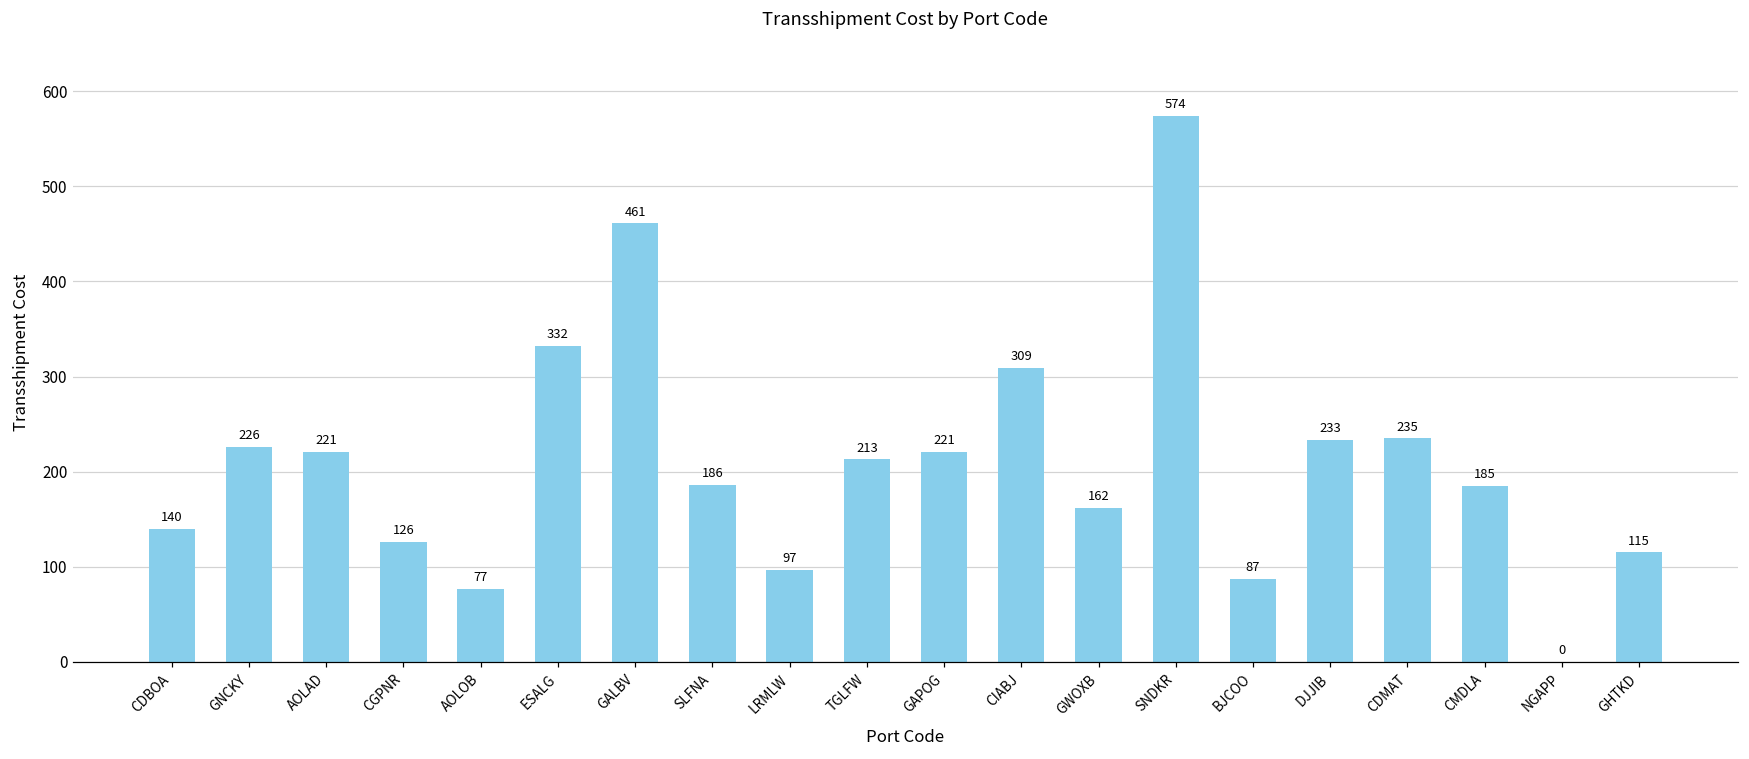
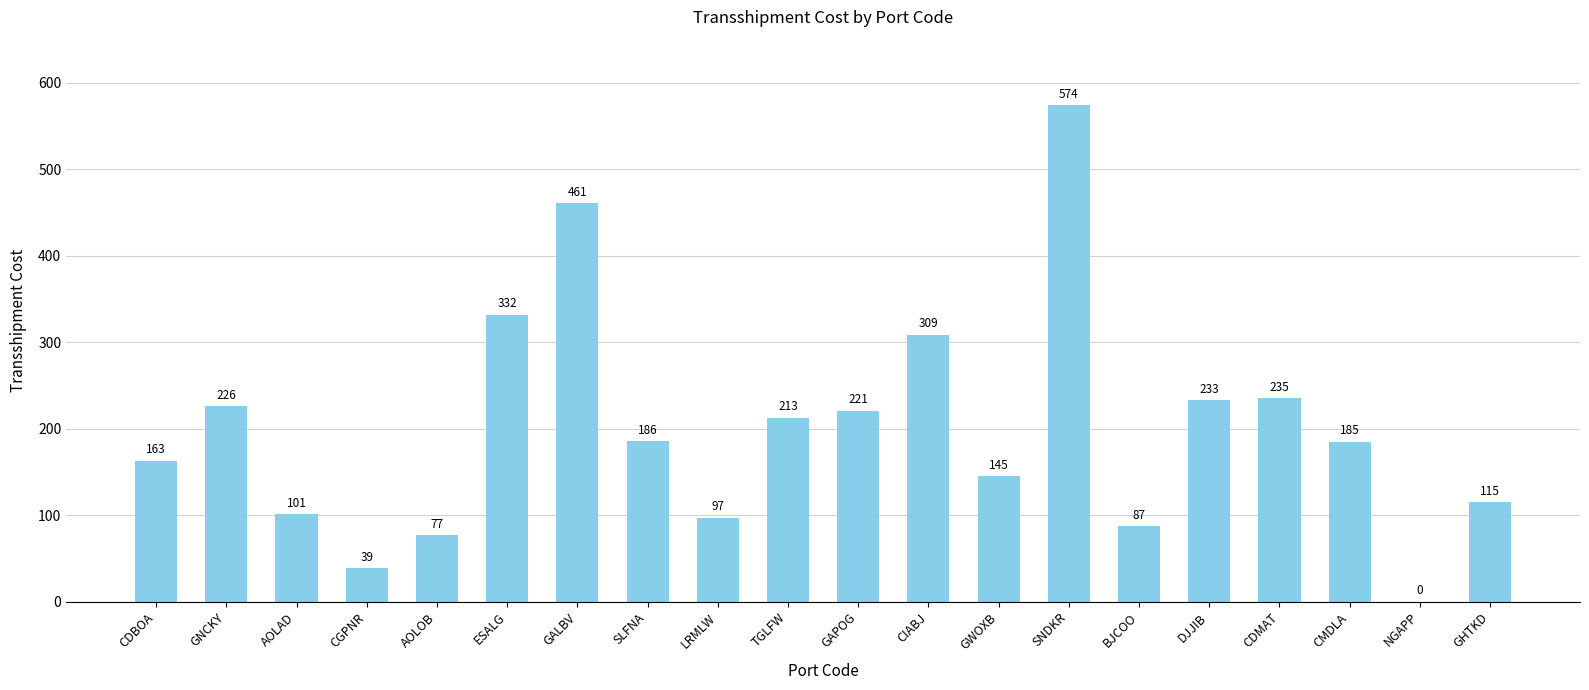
  {
-   "CDBOA": 140,
+   "CDBOA": 163,
    "GNCKY": 226,
-   "AOLAD": 221,
-   "CGPNR": 126,
+   "AOLAD": 101,
+   "CGPNR": 39,
    "AOLOB": 77,
    "ESALG": 332,
    "GALBV": 461,
    "SLFNA": 186,
    "LRMLW": 97,
    "TGLFW": 213,
    "GAPOG": 221,
    "CIABJ": 309,
-   "GWOXB": 162,
+   "GWOXB": 145,
    "SNDKR": 574,
    "BJCOO": 87,
    "DJJIB": 233,
    "CDMAT": 235,
    "CMDLA": 185,
    "NGAPP": 0,
    "GHTKD": 115
  }
